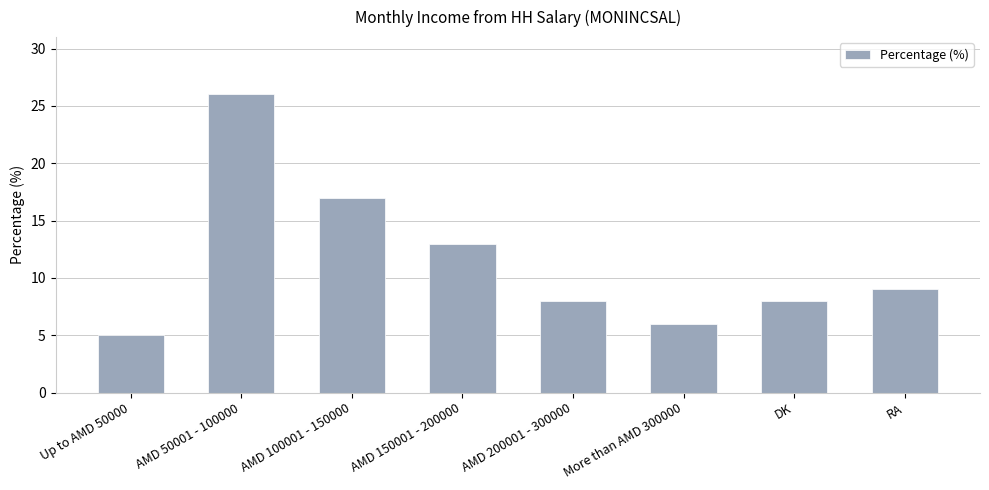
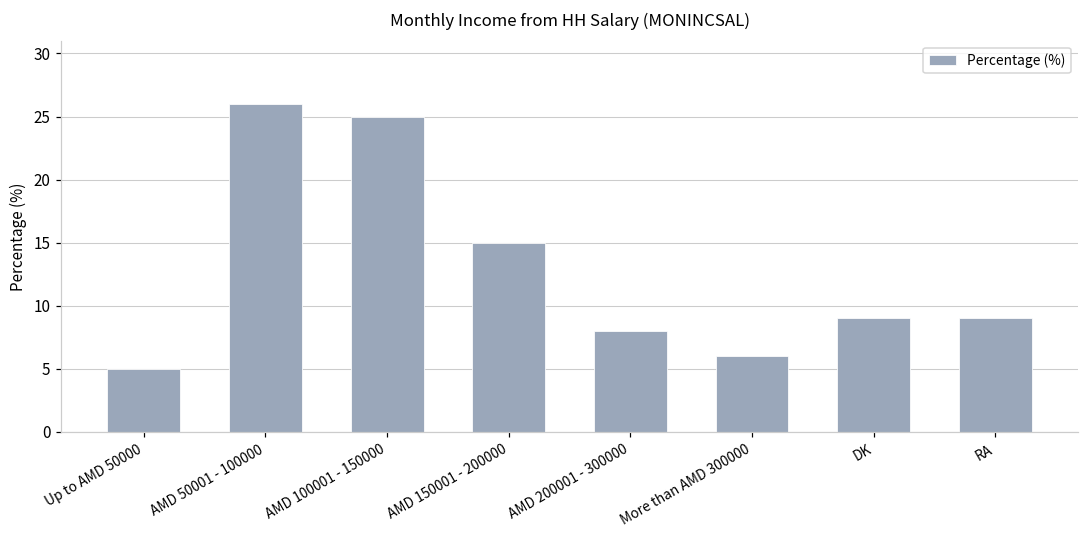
  {
    "Up to AMD 50000": 5,
    "AMD 50001 - 100000": 26,
-   "AMD 100001 - 150000": 17,
-   "AMD 150001 - 200000": 13,
+   "AMD 100001 - 150000": 25,
+   "AMD 150001 - 200000": 15,
    "AMD 200001 - 300000": 8,
    "More than AMD 300000": 6,
-   "DK": 8,
+   "DK": 9,
    "RA": 9
  }
